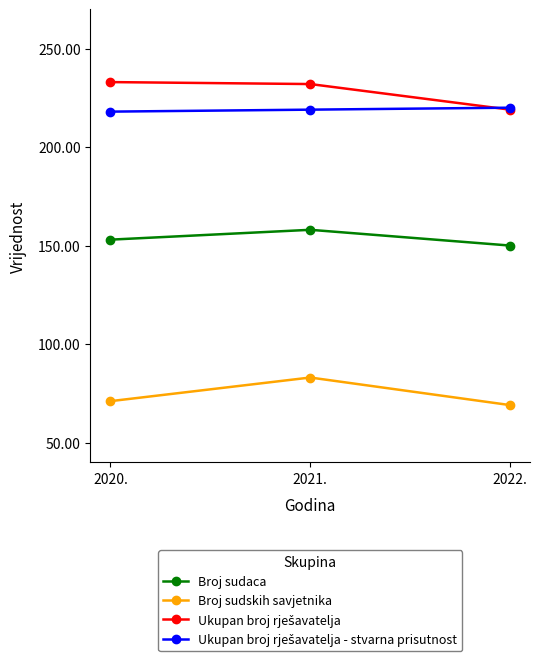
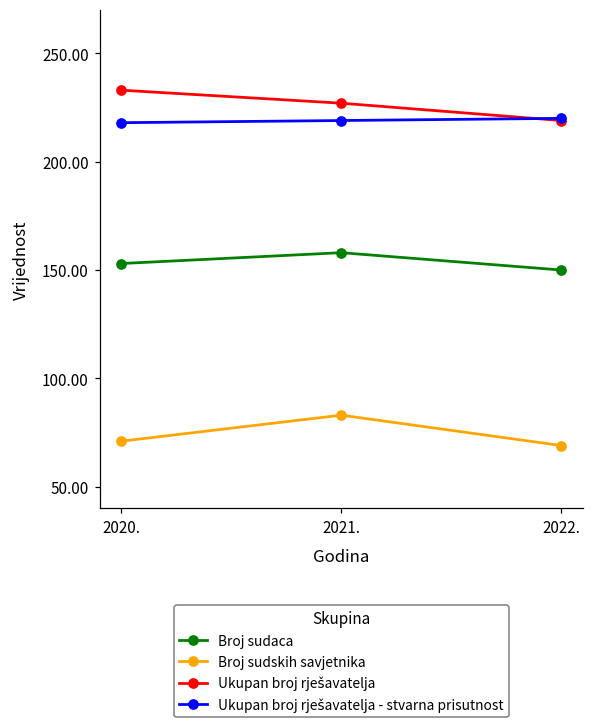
  {
    "Broj sudaca": {
      "2020.": 153,
      "2021.": 158,
      "2022.": 150
    },
    "Broj sudskih savjetnika": {
      "2020.": 71,
      "2021.": 83,
      "2022.": 69
    },
    "Ukupan broj rješavatelja": {
      "2020.": 233,
-     "2021.": 232
+     "2021.": 227
    },
    "Ukupan broj rješavatelja - stvarna prisutnost": {
      "2020.": 218,
      "2021.": 219
    }
  }
